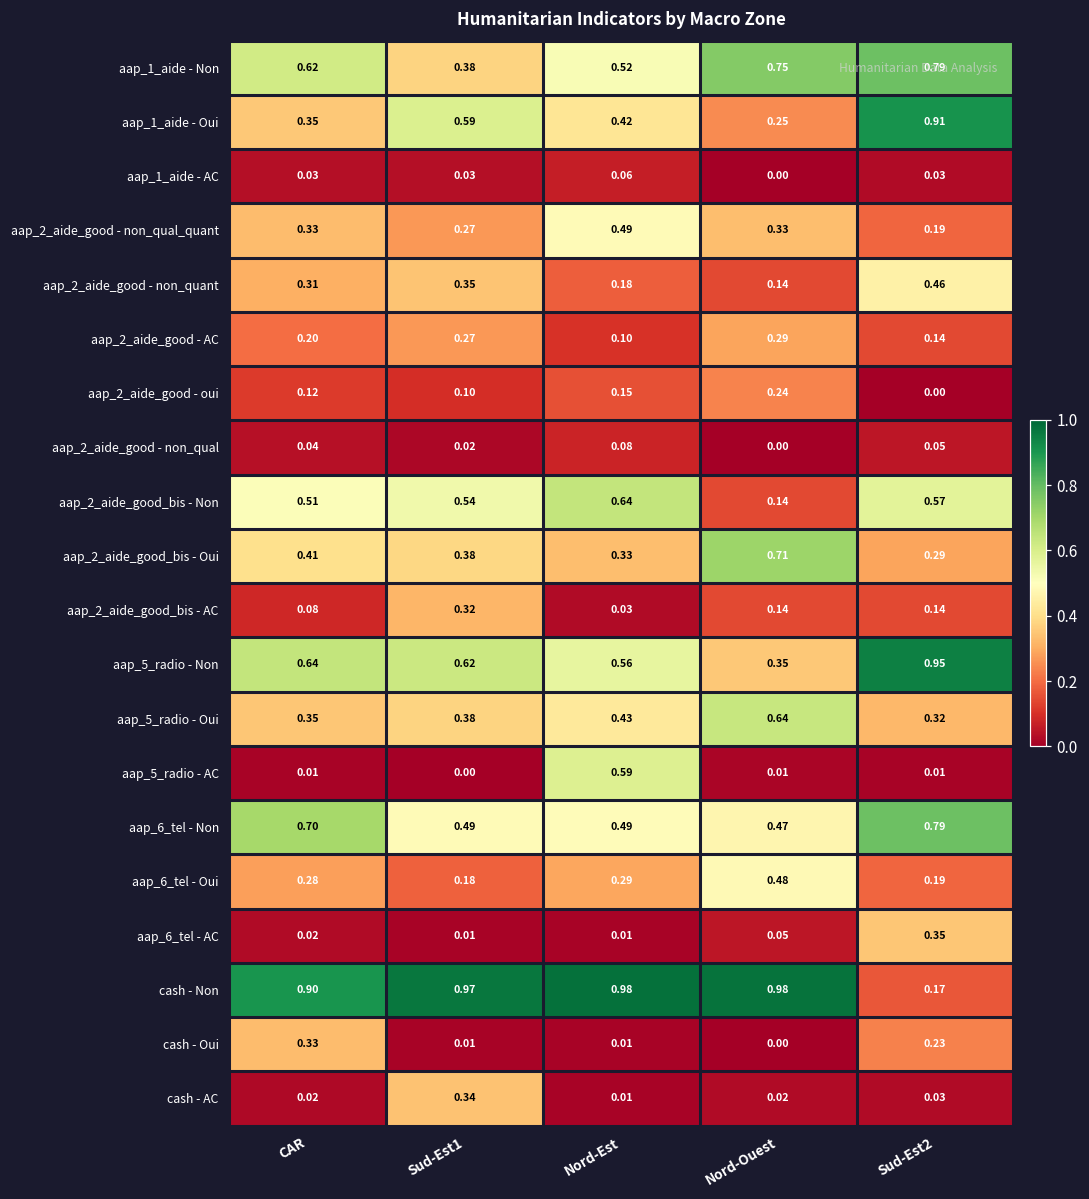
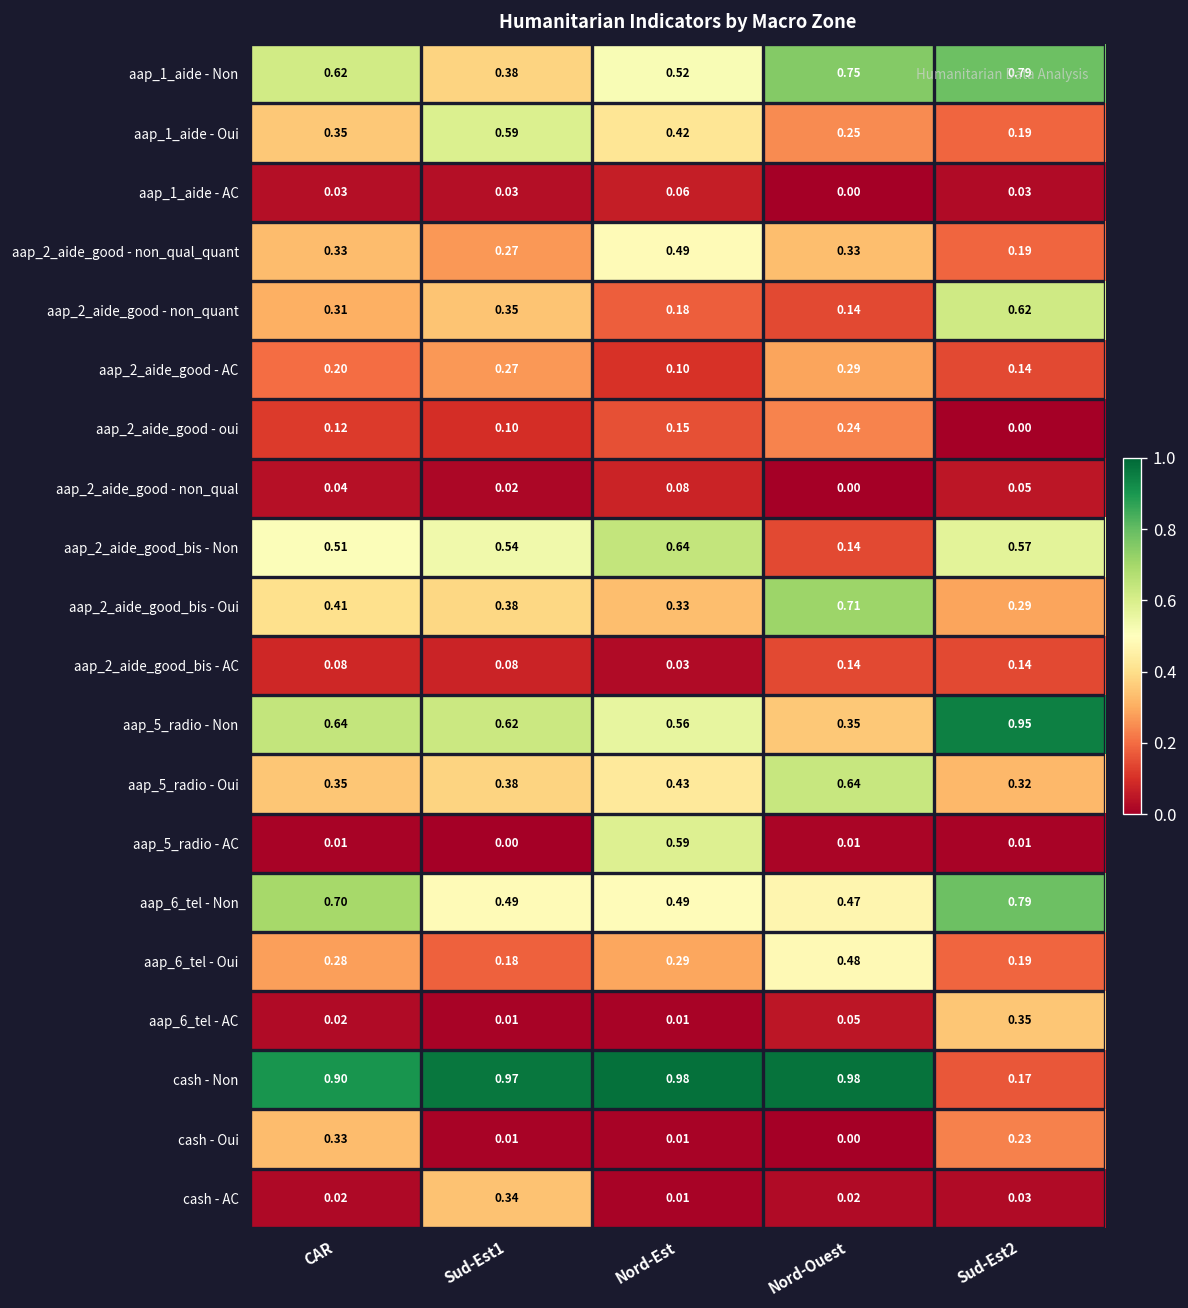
  {
    "aap_1_aide - Non": {
      "CAR": 0.62,
      "Sud-Est1": 0.38,
      "Nord-Est": 0.52,
      "Nord-Ouest": 0.75
    },
    "aap_1_aide - Oui": {
      "CAR": 0.35,
      "Sud-Est1": 0.59,
      "Nord-Est": 0.42,
      "Nord-Ouest": 0.25,
-     "Sud-Est2": 0.91
+     "Sud-Est2": 0.19
    },
    "aap_1_aide - AC": {
      "CAR": 0.03,
      "Sud-Est1": 0.03,
      "Nord-Est": 0.06,
      "Nord-Ouest": 0.00,
      "Sud-Est2": 0.03
    },
    "aap_2_aide_good - non_qual_quant": {
      "CAR": 0.33,
      "Sud-Est1": 0.27,
      "Nord-Est": 0.49,
      "Nord-Ouest": 0.33,
      "Sud-Est2": 0.19
    },
    "aap_2_aide_good - non_quant": {
      "CAR": 0.31,
      "Sud-Est1": 0.35,
      "Nord-Est": 0.18,
      "Nord-Ouest": 0.14,
-     "Sud-Est2": 0.46
+     "Sud-Est2": 0.62
    },
    "aap_2_aide_good - AC": {
      "CAR": 0.20,
      "Sud-Est1": 0.27,
      "Nord-Est": 0.10,
      "Nord-Ouest": 0.29,
      "Sud-Est2": 0.14
    },
    "aap_2_aide_good - oui": {
      "CAR": 0.12,
      "Sud-Est1": 0.10,
      "Nord-Est": 0.15,
      "Nord-Ouest": 0.24,
      "Sud-Est2": 0.00
    },
    "aap_2_aide_good - non_qual": {
      "CAR": 0.04,
      "Sud-Est1": 0.02,
      "Nord-Est": 0.08,
      "Nord-Ouest": 0.00,
      "Sud-Est2": 0.05
    },
    "aap_2_aide_good_bis - Non": {
      "CAR": 0.51,
      "Sud-Est1": 0.54,
      "Nord-Est": 0.64,
      "Nord-Ouest": 0.14,
      "Sud-Est2": 0.57
    },
    "aap_2_aide_good_bis - Oui": {
      "CAR": 0.41,
      "Sud-Est1": 0.38,
      "Nord-Est": 0.33,
      "Nord-Ouest": 0.71,
      "Sud-Est2": 0.29
    },
    "aap_2_aide_good_bis - AC": {
      "CAR": 0.08,
-     "Sud-Est1": 0.32,
+     "Sud-Est1": 0.08,
      "Nord-Est": 0.03,
      "Nord-Ouest": 0.14,
      "Sud-Est2": 0.14
    },
    "aap_5_radio - Non": {
      "CAR": 0.64,
      "Sud-Est1": 0.62,
      "Nord-Est": 0.56,
      "Nord-Ouest": 0.35,
      "Sud-Est2": 0.95
    },
    "aap_5_radio - Oui": {
      "CAR": 0.35,
      "Sud-Est1": 0.38,
      "Nord-Est": 0.43,
      "Nord-Ouest": 0.64,
      "Sud-Est2": 0.32
    },
    "aap_5_radio - AC": {
      "CAR": 0.01,
      "Sud-Est1": 0.00,
      "Nord-Est": 0.59,
      "Nord-Ouest": 0.01,
      "Sud-Est2": 0.01
    },
    "aap_6_tel - Non": {
      "CAR": 0.70,
      "Sud-Est1": 0.49,
      "Nord-Est": 0.49,
      "Nord-Ouest": 0.47,
      "Sud-Est2": 0.79
    },
    "aap_6_tel - Oui": {
      "CAR": 0.28,
      "Sud-Est1": 0.18,
      "Nord-Est": 0.29,
      "Nord-Ouest": 0.48,
      "Sud-Est2": 0.19
    },
    "aap_6_tel - AC": {
      "CAR": 0.02,
      "Sud-Est1": 0.01,
      "Nord-Est": 0.01,
      "Nord-Ouest": 0.05,
      "Sud-Est2": 0.35
    },
    "cash - Non": {
      "CAR": 0.90,
      "Sud-Est1": 0.97,
      "Nord-Est": 0.98,
      "Nord-Ouest": 0.98,
      "Sud-Est2": 0.17
    },
    "cash - Oui": {
      "CAR": 0.33,
      "Sud-Est1": 0.01,
      "Nord-Est": 0.01,
      "Nord-Ouest": 0.00,
      "Sud-Est2": 0.23
    },
    "cash - AC": {
      "CAR": 0.02,
      "Sud-Est1": 0.34,
      "Nord-Est": 0.01,
      "Nord-Ouest": 0.02,
      "Sud-Est2": 0.03
    }
  }
